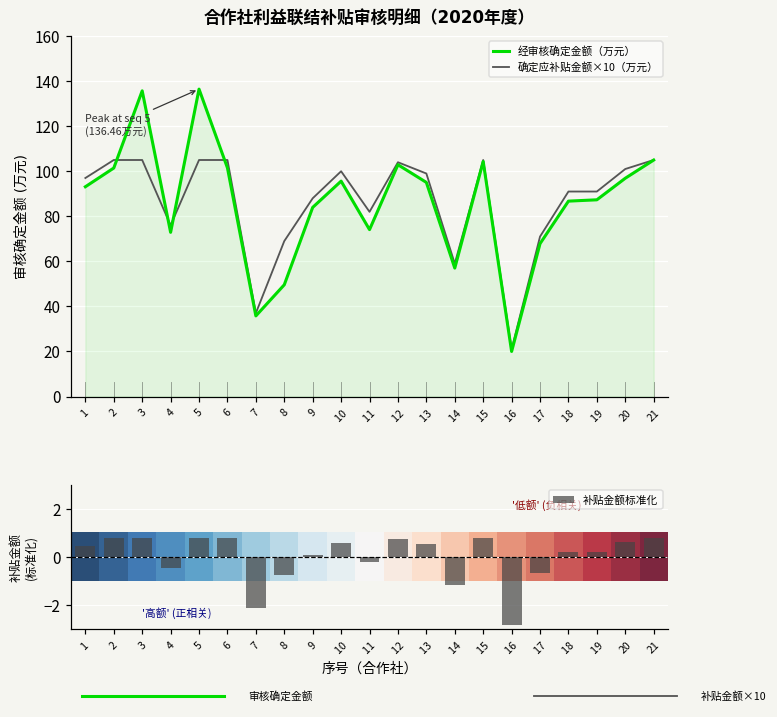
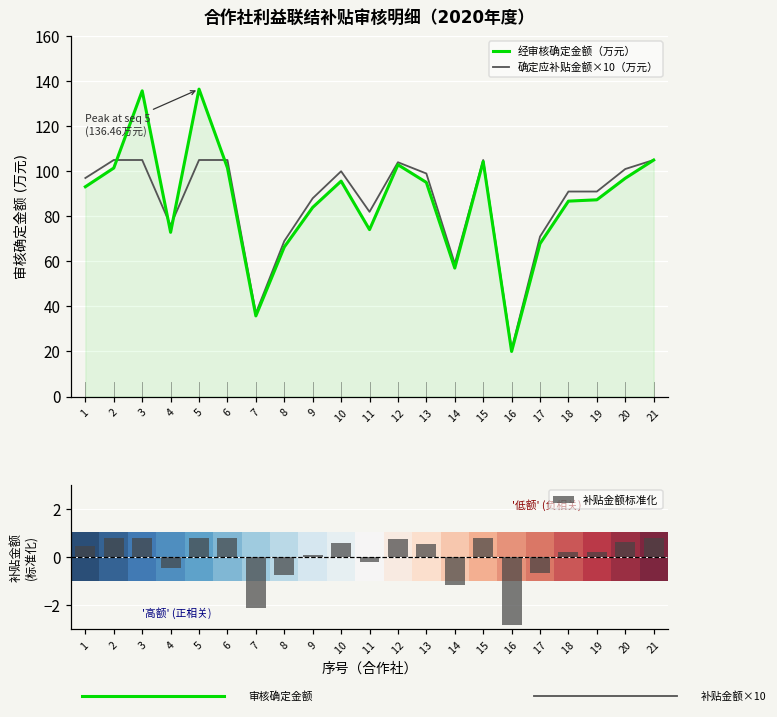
  {
    "合作社利益联结补贴审核明细（2020年度）": {
      "经审核确定金额（万元）": {
        "1": 93,
        "2": 101,
        "4": 73,
        "5": 136,
        "6": 102,
-       "8": 50,
+       "8": 66,
        "9": 84,
        "10": 96,
        "11": 74,
        "13": 95,
        "14": 57,
        "17": 68,
        "18": 87,
        "19": 87,
        "20": 97
      },
      "确定应补贴金额×10（万元）": {
        "1": 97,
        "2": 105,
        "3": 105,
        "4": 76,
        "5": 105,
        "6": 105,
        "8": 69,
        "9": 88,
        "10": 100,
        "11": 82,
        "13": 99,
        "14": 59,
        "17": 71,
        "18": 91,
        "19": 91,
        "20": 101
      }
    }
  }
